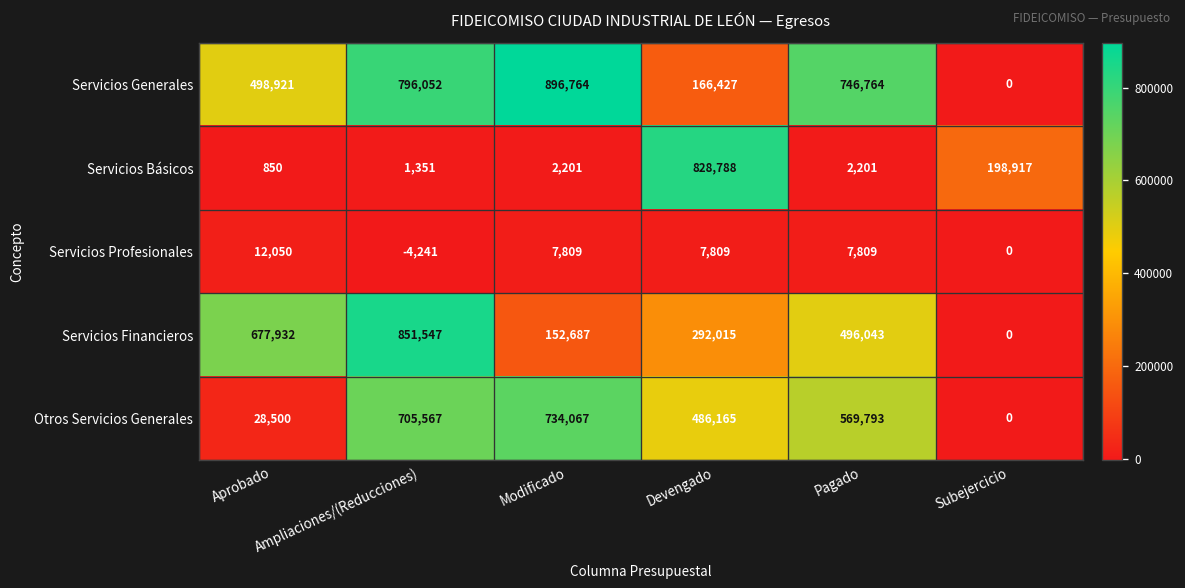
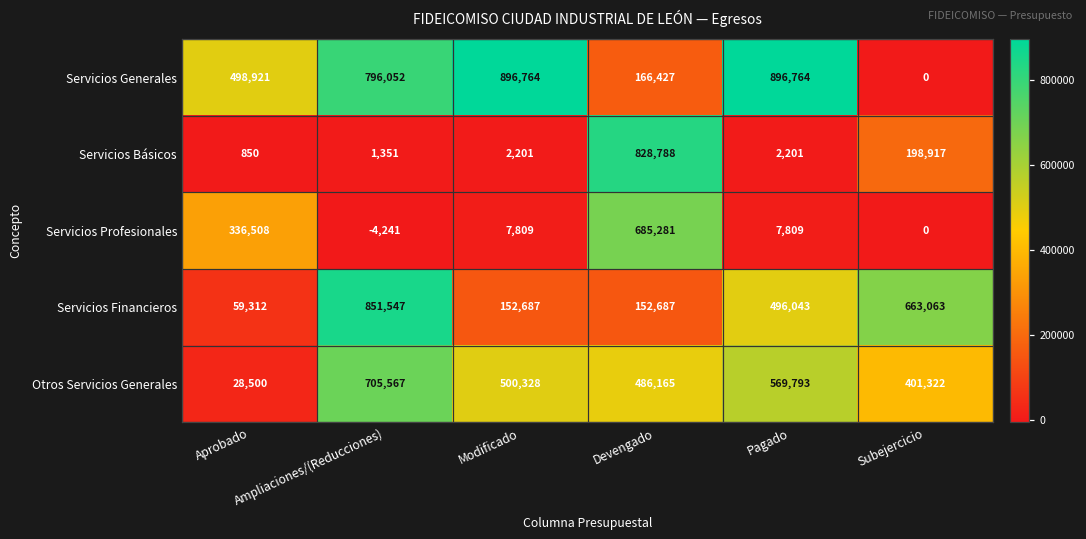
  {
    "Servicios Generales": {
      "Aprobado": "498,921",
      "Ampliaciones/(Reducciones)": "796,052",
      "Modificado": "896,764",
      "Devengado": "166,427",
-     "Pagado": "746,764",
+     "Pagado": "896,764",
      "Subejercicio": "0"
    },
    "Servicios Básicos": {
      "Aprobado": "850",
      "Ampliaciones/(Reducciones)": "1,351",
      "Modificado": "2,201",
      "Devengado": "828,788",
      "Pagado": "2,201",
      "Subejercicio": "198,917"
    },
    "Servicios Profesionales": {
-     "Aprobado": "12,050",
+     "Aprobado": "336,508",
      "Ampliaciones/(Reducciones)": "-4,241",
      "Modificado": "7,809",
-     "Devengado": "7,809",
+     "Devengado": "685,281",
      "Pagado": "7,809",
      "Subejercicio": "0"
    },
    "Servicios Financieros": {
-     "Aprobado": "677,932",
+     "Aprobado": "59,312",
      "Ampliaciones/(Reducciones)": "851,547",
      "Modificado": "152,687",
-     "Devengado": "292,015",
+     "Devengado": "152,687",
      "Pagado": "496,043",
-     "Subejercicio": "0"
+     "Subejercicio": "663,063"
    },
    "Otros Servicios Generales": {
      "Aprobado": "28,500",
      "Ampliaciones/(Reducciones)": "705,567",
-     "Modificado": "734,067",
+     "Modificado": "500,328",
      "Devengado": "486,165",
      "Pagado": "569,793",
-     "Subejercicio": "0"
+     "Subejercicio": "401,322"
    }
  }
